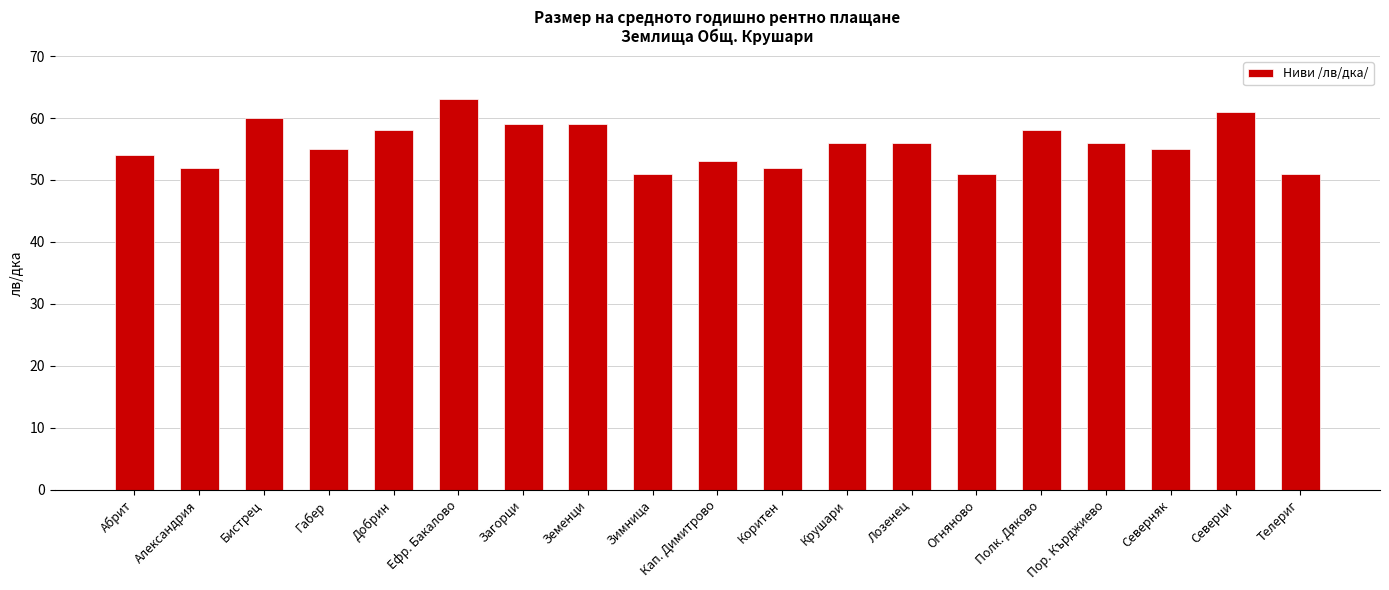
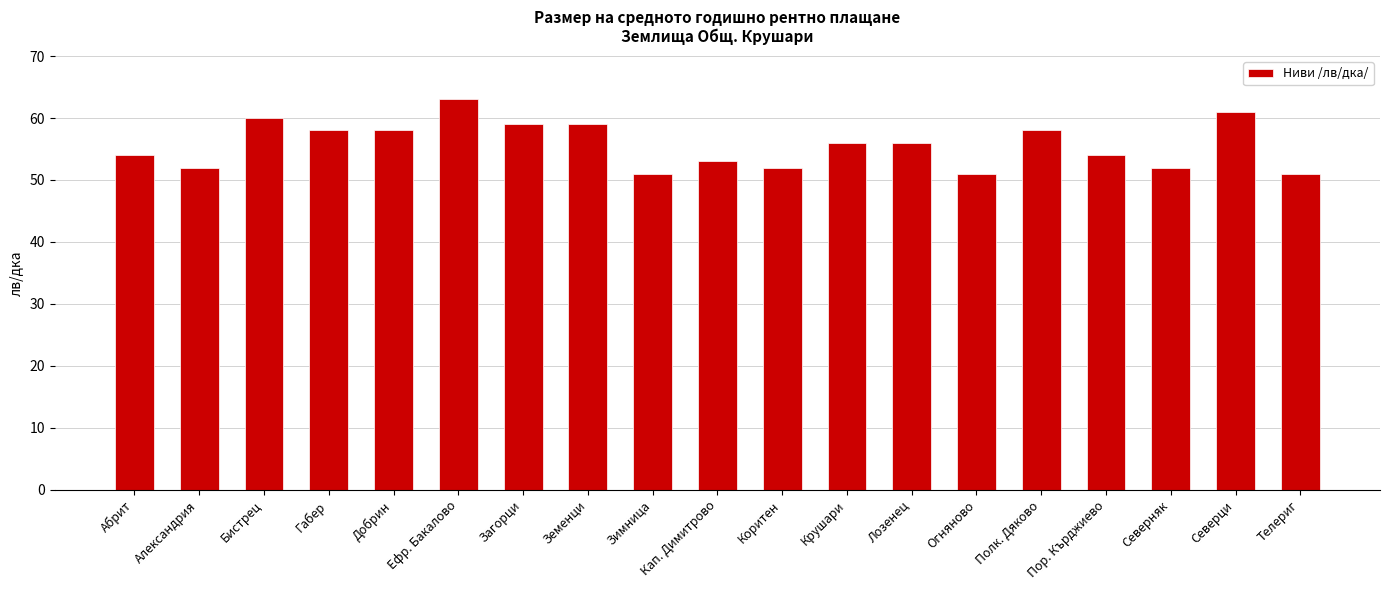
  {
    "Абрит": 54,
    "Александрия": 52,
    "Бистрец": 60,
-   "Габер": 55,
+   "Габер": 58,
    "Добрин": 58,
    "Ефр. Бакалово": 63,
    "Загорци": 59,
    "Земенци": 59,
    "Зимница": 51,
    "Кап. Димитрово": 53,
    "Коритен": 52,
    "Крушари": 56,
    "Лозенец": 56,
    "Огняново": 51,
    "Полк. Дяково": 58,
-   "Пор. Кърджиево": 56,
-   "Северняк": 55,
+   "Пор. Кърджиево": 54,
+   "Северняк": 52,
    "Северци": 61,
    "Телериг": 51
  }
